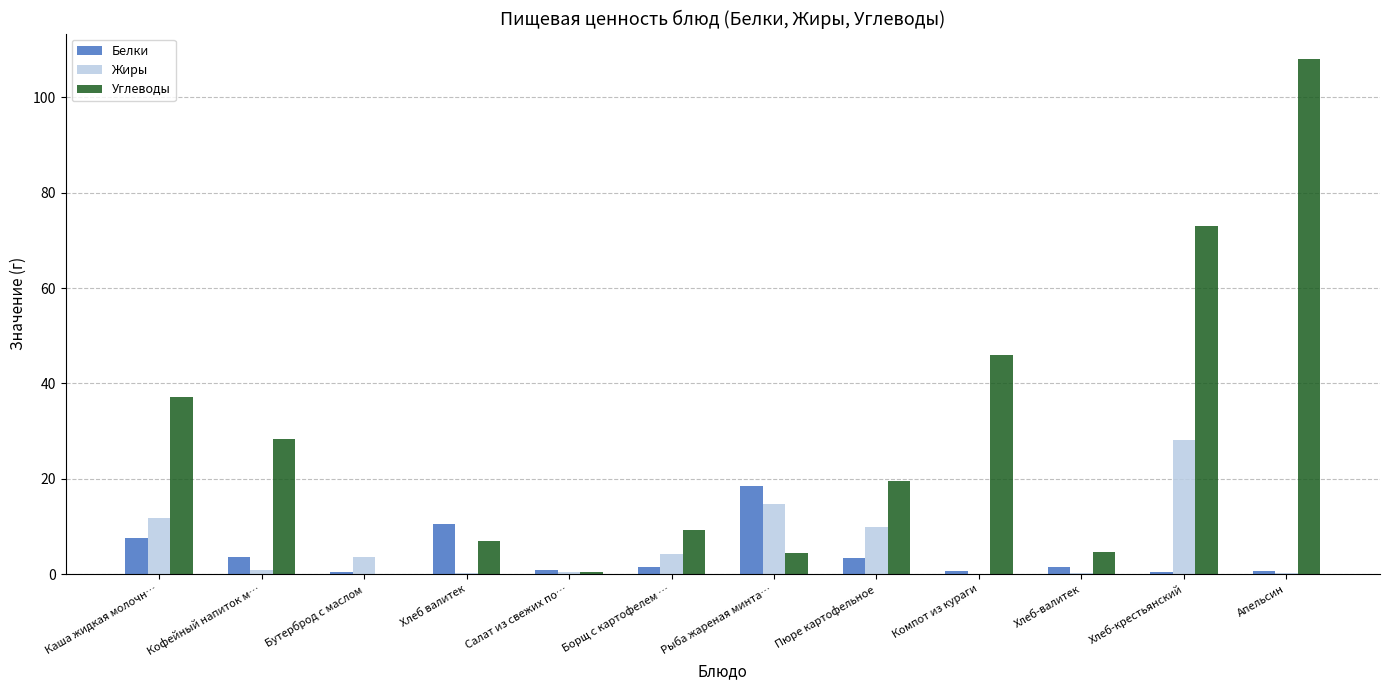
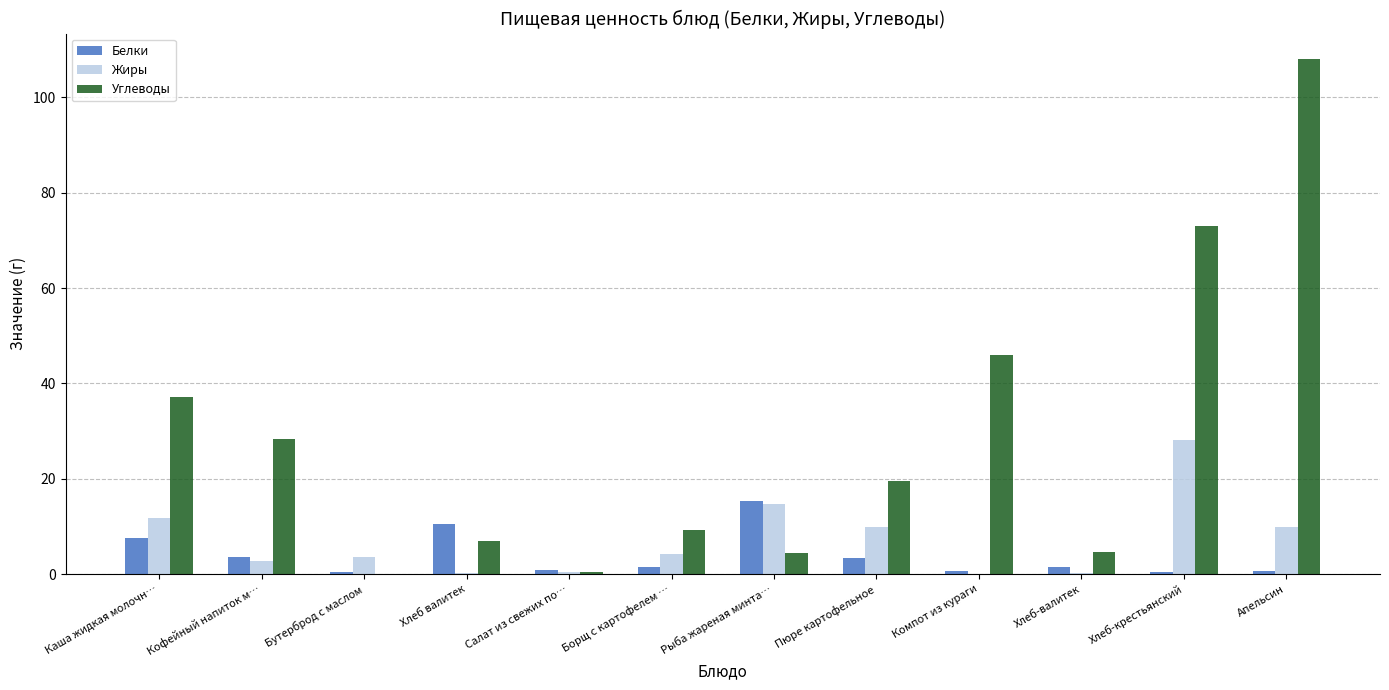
  {
    "Белки": {
      "Каша жидкая молочн…": 8,
      "Кофейный напиток м…": 4,
      "Хлеб валитек": 10,
      "Салат из свежих по…": 1,
      "Борщ с картофелем …": 2,
-     "Рыба жареная минта…": 18,
+     "Рыба жареная минта…": 15,
      "Пюре картофельное": 3,
      "Компот из кураги": 1,
      "Хлеб-валитек": 2,
      "Апельсин": 1
    },
    "Жиры": {
      "Каша жидкая молочн…": 12,
-     "Кофейный напиток м…": 1,
+     "Кофейный напиток м…": 3,
      "Бутерброд с маслом": 4,
      "Борщ с картофелем …": 4,
      "Рыба жареная минта…": 15,
      "Пюре картофельное": 10,
      "Хлеб-крестьянский": 28,
-     "Апельсин": 0
+     "Апельсин": 10
    },
    "Углеводы": {
      "Каша жидкая молочн…": 37,
      "Кофейный напиток м…": 28,
      "Бутерброд с маслом": 0,
      "Хлеб валитек": 7,
      "Борщ с картофелем …": 9,
      "Рыба жареная минта…": 4,
      "Пюре картофельное": 19,
      "Компот из кураги": 46,
      "Хлеб-валитек": 5,
      "Хлеб-крестьянский": 73,
      "Апельсин": 108
    }
  }
